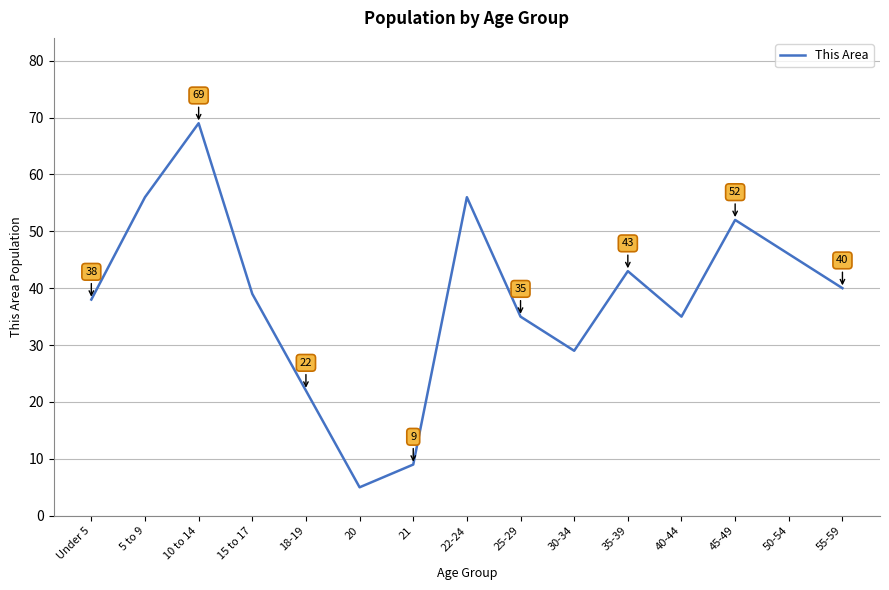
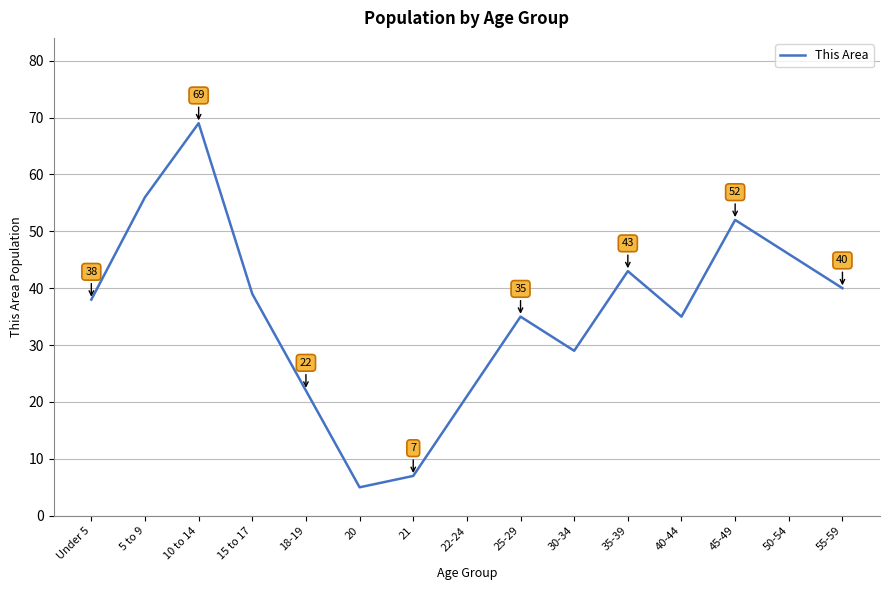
  {
-   "21": 9,
-   "22-24": 56
+   "21": 7,
+   "22-24": 21
  }
